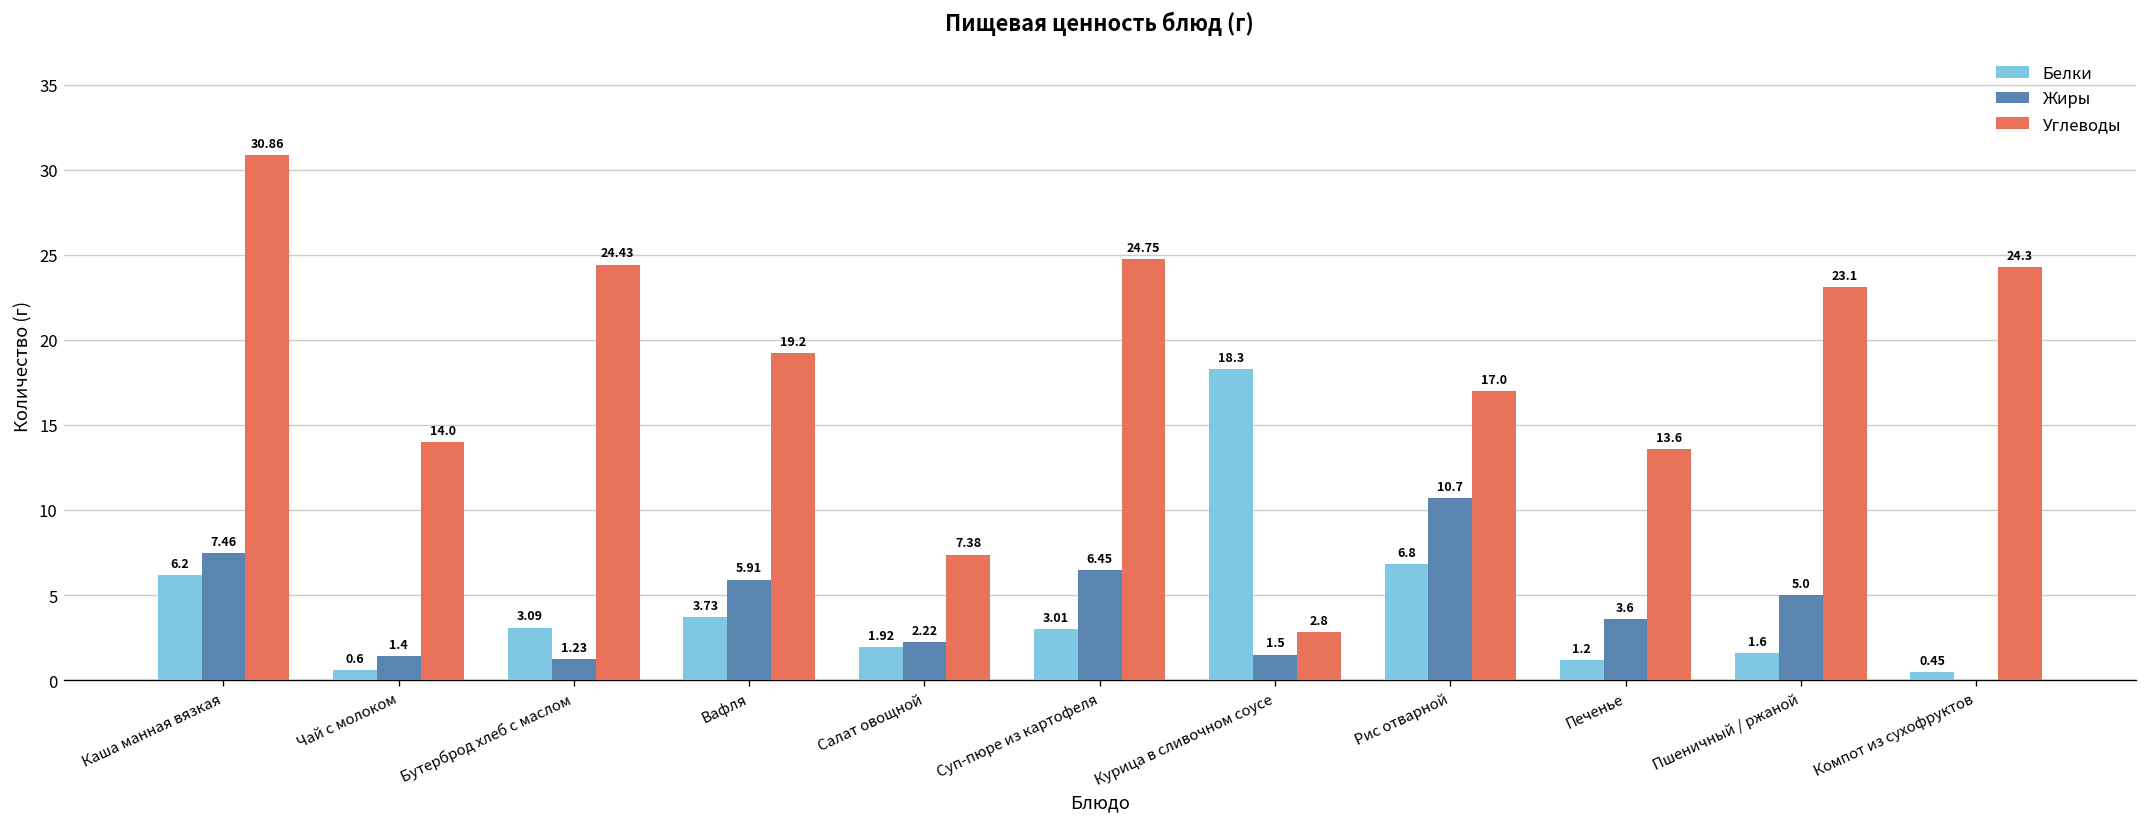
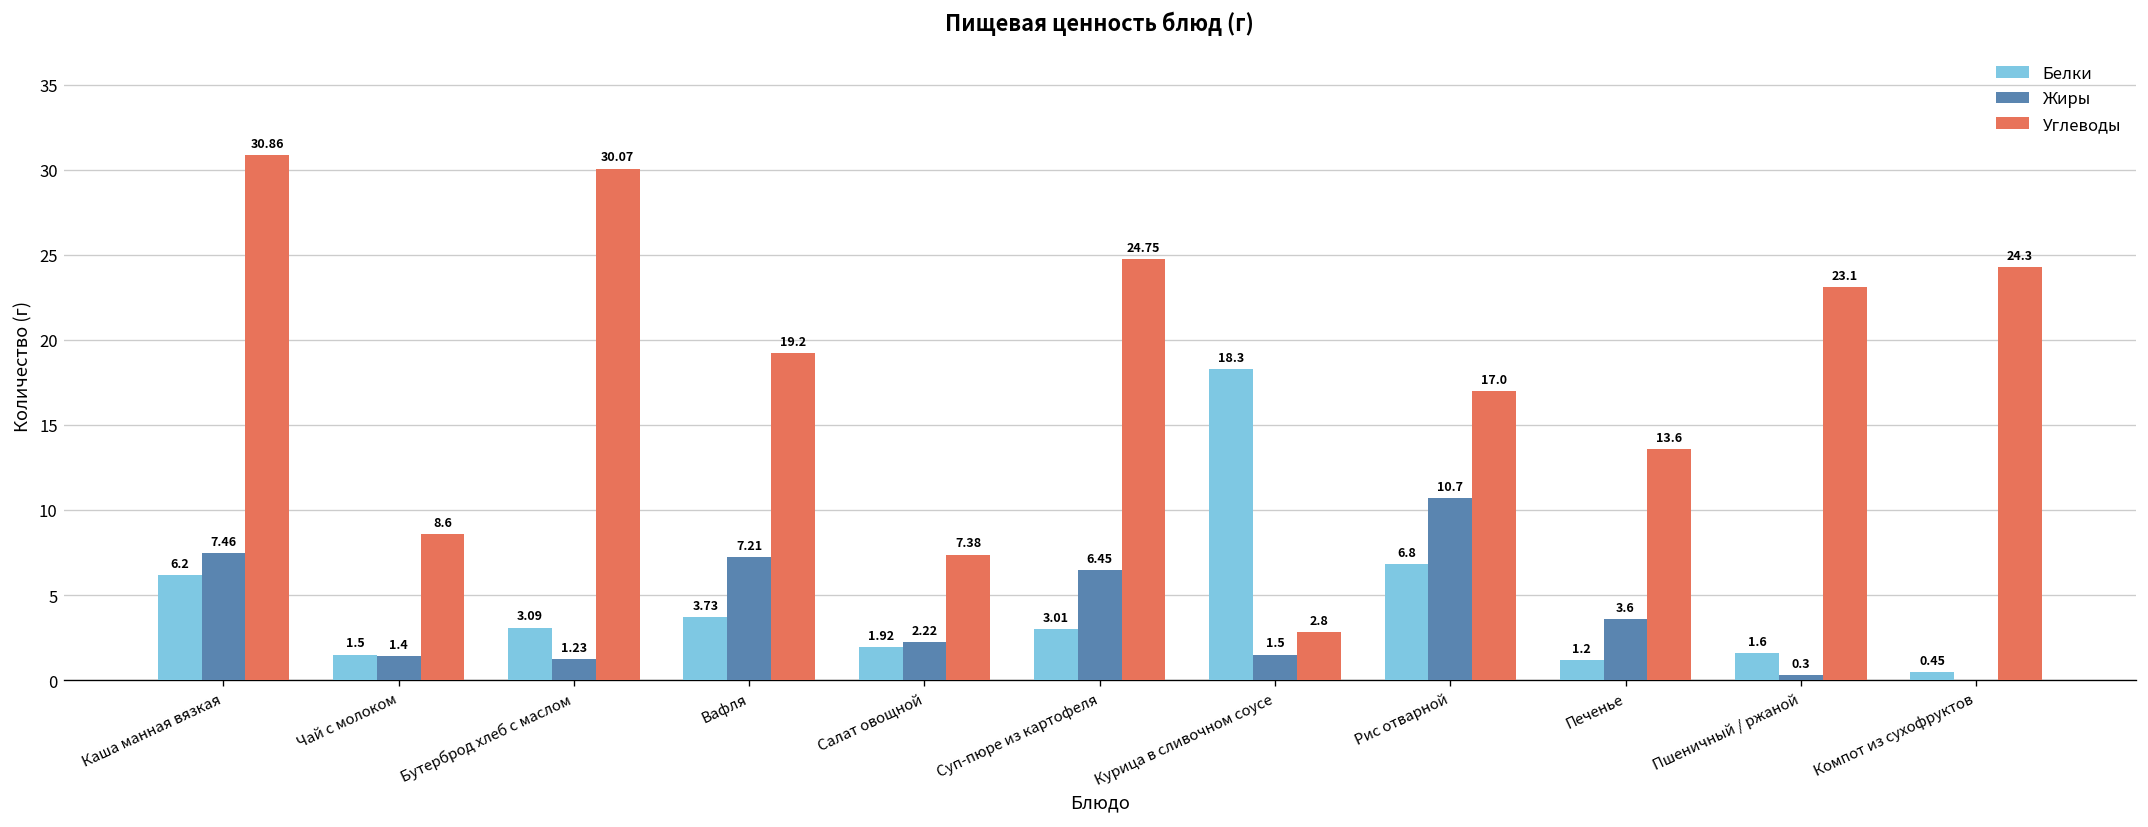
  {
    "Белки": {
      "Каша манная вязкая": 6.2,
-     "Чай с молоком": 0.6,
+     "Чай с молоком": 1.5,
      "Бутерброд хлеб с маслом": 3.09,
      "Вафля": 3.73,
      "Салат овощной": 1.92,
      "Суп-пюре из картофеля": 3.01,
      "Курица в сливочном соусе": 18.3,
      "Рис отварной": 6.8,
      "Печенье": 1.2,
      "Пшеничный / ржаной": 1.6,
      "Компот из сухофруктов": 0.45
    },
    "Жиры": {
      "Каша манная вязкая": 7.46,
      "Чай с молоком": 1.4,
      "Бутерброд хлеб с маслом": 1.23,
-     "Вафля": 5.91,
+     "Вафля": 7.21,
      "Салат овощной": 2.22,
      "Суп-пюре из картофеля": 6.45,
      "Курица в сливочном соусе": 1.5,
      "Рис отварной": 10.7,
      "Печенье": 3.6,
-     "Пшеничный / ржаной": 5.0
+     "Пшеничный / ржаной": 0.3
    },
    "Углеводы": {
      "Каша манная вязкая": 30.86,
-     "Чай с молоком": 14.0,
-     "Бутерброд хлеб с маслом": 24.43,
+     "Чай с молоком": 8.6,
+     "Бутерброд хлеб с маслом": 30.07,
      "Вафля": 19.2,
      "Салат овощной": 7.38,
      "Суп-пюре из картофеля": 24.75,
      "Курица в сливочном соусе": 2.8,
      "Рис отварной": 17.0,
      "Печенье": 13.6,
      "Пшеничный / ржаной": 23.1,
      "Компот из сухофруктов": 24.3
    }
  }
